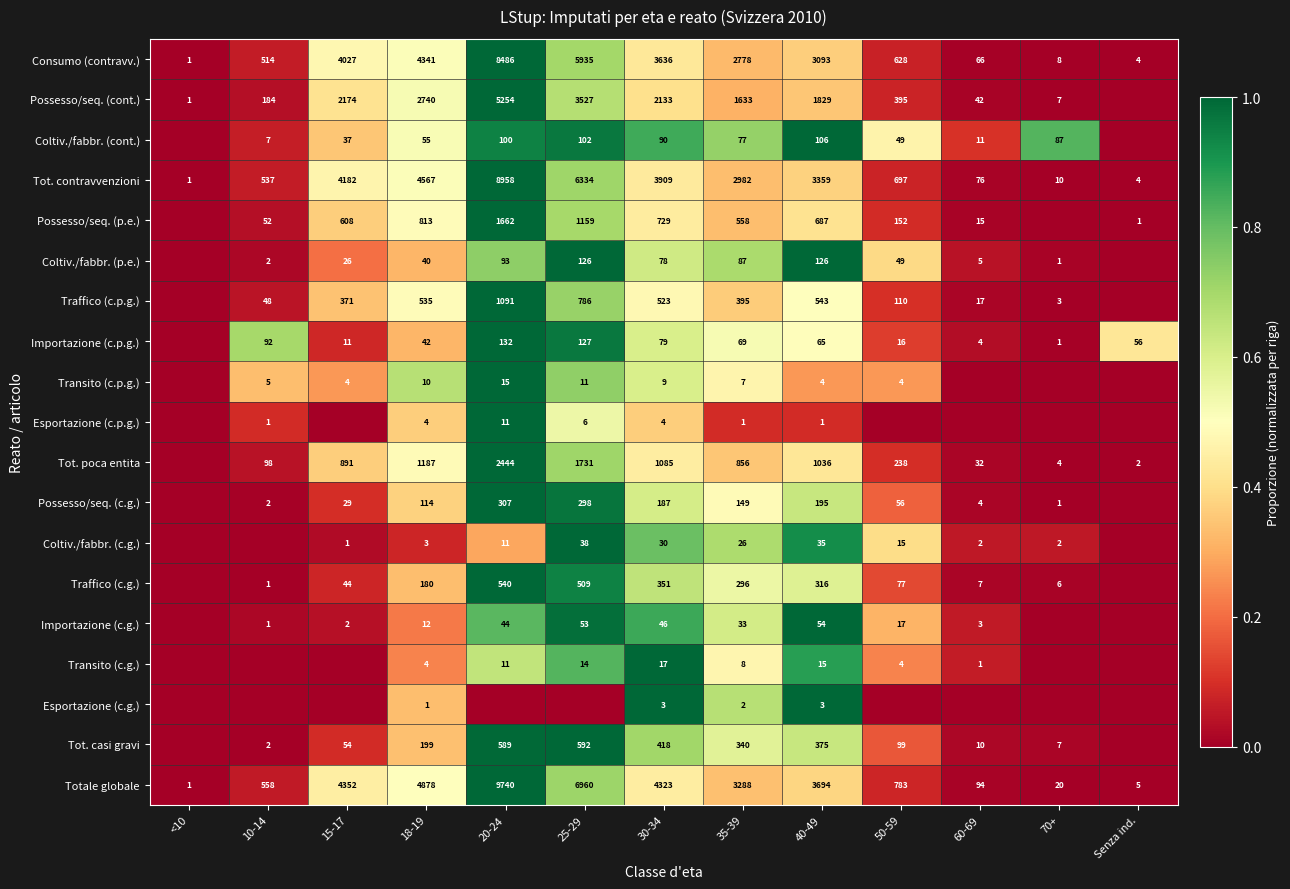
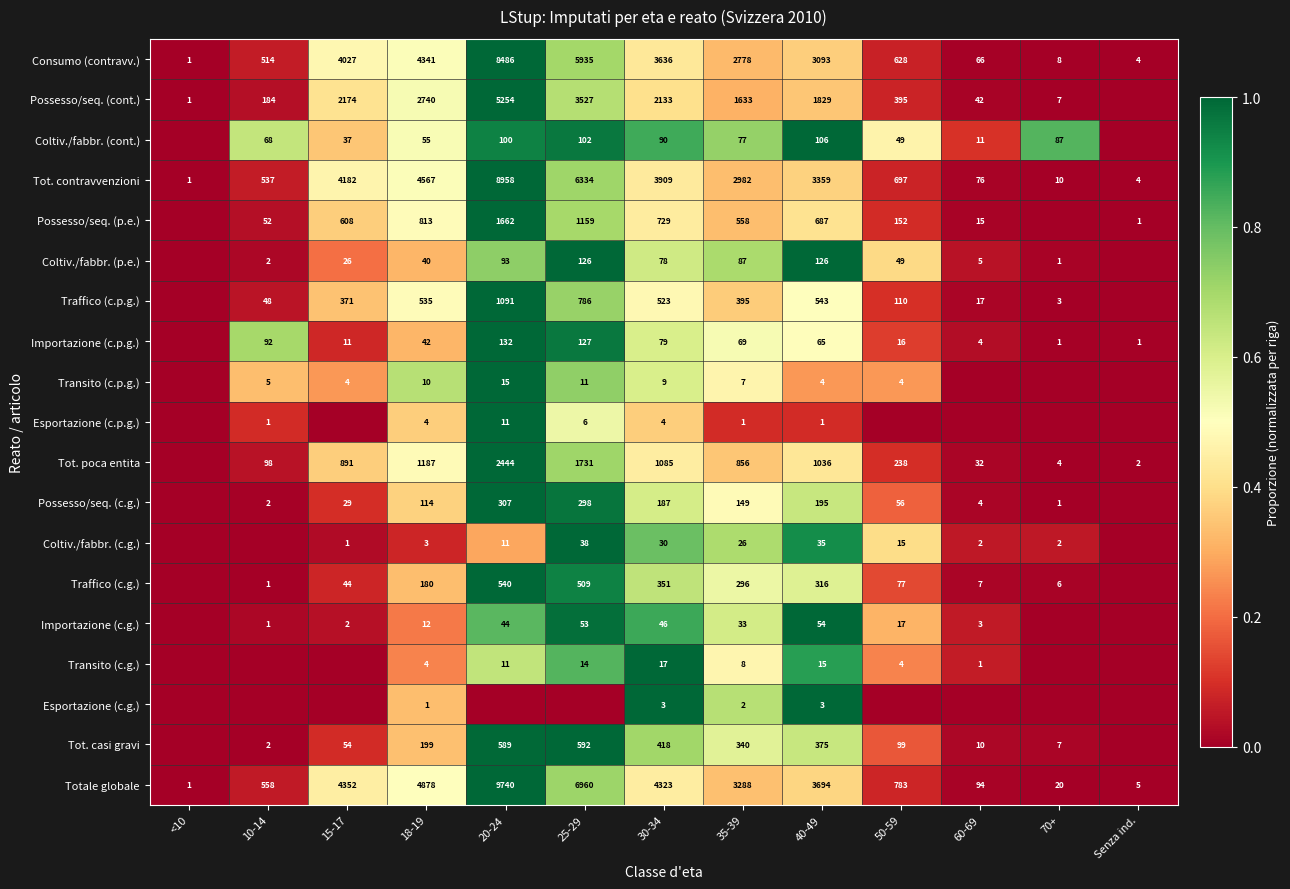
  {
    "Consumo (contravv.)": {
      "<10": 1,
      "10-14": 514,
      "15-17": 4027,
      "18-19": 4341,
      "20-24": 8486,
      "25-29": 5935,
      "30-34": 3636,
      "35-39": 2778,
      "40-49": 3093,
      "50-59": 628,
      "60-69": 66,
      "70+": 8,
      "Senza ind.": 4
    },
    "Possesso/seq. (cont.)": {
      "<10": 1,
      "10-14": 184,
      "15-17": 2174,
      "18-19": 2740,
      "20-24": 5254,
      "25-29": 3527,
      "30-34": 2133,
      "35-39": 1633,
      "40-49": 1829,
      "50-59": 395,
      "60-69": 42,
      "70+": 7
    },
    "Coltiv./fabbr. (cont.)": {
-     "10-14": 7,
+     "10-14": 68,
      "15-17": 37,
      "18-19": 55,
      "20-24": 100,
      "25-29": 102,
      "30-34": 90,
      "35-39": 77,
      "40-49": 106,
      "50-59": 49,
      "60-69": 11,
      "70+": 87
    },
    "Tot. contravvenzioni": {
      "<10": 1,
      "10-14": 537,
      "15-17": 4182,
      "18-19": 4567,
      "20-24": 8958,
      "25-29": 6334,
      "30-34": 3909,
      "35-39": 2982,
      "40-49": 3359,
      "50-59": 697,
      "60-69": 76,
      "70+": 10,
      "Senza ind.": 4
    },
    "Possesso/seq. (p.e.)": {
      "10-14": 52,
      "15-17": 608,
      "18-19": 813,
      "20-24": 1662,
      "25-29": 1159,
      "30-34": 729,
      "35-39": 558,
      "40-49": 687,
      "50-59": 152,
      "60-69": 15,
      "Senza ind.": 1
    },
    "Coltiv./fabbr. (p.e.)": {
      "10-14": 2,
      "15-17": 26,
      "18-19": 40,
      "20-24": 93,
      "25-29": 126,
      "30-34": 78,
      "35-39": 87,
      "40-49": 126,
      "50-59": 49,
      "60-69": 5,
      "70+": 1
    },
    "Traffico (c.p.g.)": {
      "10-14": 48,
      "15-17": 371,
      "18-19": 535,
      "20-24": 1091,
      "25-29": 786,
      "30-34": 523,
      "35-39": 395,
      "40-49": 543,
      "50-59": 110,
      "60-69": 17,
      "70+": 3
    },
    "Importazione (c.p.g.)": {
      "10-14": 92,
      "15-17": 11,
      "18-19": 42,
      "20-24": 132,
      "25-29": 127,
      "30-34": 79,
      "35-39": 69,
      "40-49": 65,
      "50-59": 16,
      "60-69": 4,
      "70+": 1,
-     "Senza ind.": 56
+     "Senza ind.": 1
    },
    "Transito (c.p.g.)": {
      "10-14": 5,
      "15-17": 4,
      "18-19": 10,
      "20-24": 15,
      "25-29": 11,
      "30-34": 9,
      "35-39": 7,
      "40-49": 4,
      "50-59": 4
    },
    "Esportazione (c.p.g.)": {
      "10-14": 1,
      "18-19": 4,
      "20-24": 11,
      "25-29": 6,
      "30-34": 4,
      "35-39": 1,
      "40-49": 1
    },
    "Tot. poca entita": {
      "10-14": 98,
      "15-17": 891,
      "18-19": 1187,
      "20-24": 2444,
      "25-29": 1731,
      "30-34": 1085,
      "35-39": 856,
      "40-49": 1036,
      "50-59": 238,
      "60-69": 32,
      "70+": 4,
      "Senza ind.": 2
    },
    "Possesso/seq. (c.g.)": {
      "10-14": 2,
      "15-17": 29,
      "18-19": 114,
      "20-24": 307,
      "25-29": 298,
      "30-34": 187,
      "35-39": 149,
      "40-49": 195,
      "50-59": 56,
      "60-69": 4,
      "70+": 1
    },
    "Coltiv./fabbr. (c.g.)": {
      "15-17": 1,
      "18-19": 3,
      "20-24": 11,
      "25-29": 38,
      "30-34": 30,
      "35-39": 26,
      "40-49": 35,
      "50-59": 15,
      "60-69": 2,
      "70+": 2
    },
    "Traffico (c.g.)": {
      "10-14": 1,
      "15-17": 44,
      "18-19": 180,
      "20-24": 540,
      "25-29": 509,
      "30-34": 351,
      "35-39": 296,
      "40-49": 316,
      "50-59": 77,
      "60-69": 7,
      "70+": 6
    },
    "Importazione (c.g.)": {
      "10-14": 1,
      "15-17": 2,
      "18-19": 12,
      "20-24": 44,
      "25-29": 53,
      "30-34": 46,
      "35-39": 33,
      "40-49": 54,
      "50-59": 17,
      "60-69": 3
    },
    "Transito (c.g.)": {
      "18-19": 4,
      "20-24": 11,
      "25-29": 14,
      "30-34": 17,
      "35-39": 8,
      "40-49": 15,
      "50-59": 4,
      "60-69": 1
    },
    "Esportazione (c.g.)": {
      "18-19": 1,
      "30-34": 3,
      "35-39": 2,
      "40-49": 3
    },
    "Tot. casi gravi": {
      "10-14": 2,
      "15-17": 54,
      "18-19": 199,
      "20-24": 589,
      "25-29": 592,
      "30-34": 418,
      "35-39": 340,
      "40-49": 375,
      "50-59": 99,
      "60-69": 10,
      "70+": 7
    },
    "Totale globale": {
      "<10": 1,
      "10-14": 558,
      "15-17": 4352,
      "18-19": 4878,
      "20-24": 9740,
      "25-29": 6960,
      "30-34": 4323,
      "35-39": 3288,
      "40-49": 3694,
      "50-59": 783,
      "60-69": 94,
      "70+": 20,
      "Senza ind.": 5
    }
  }
